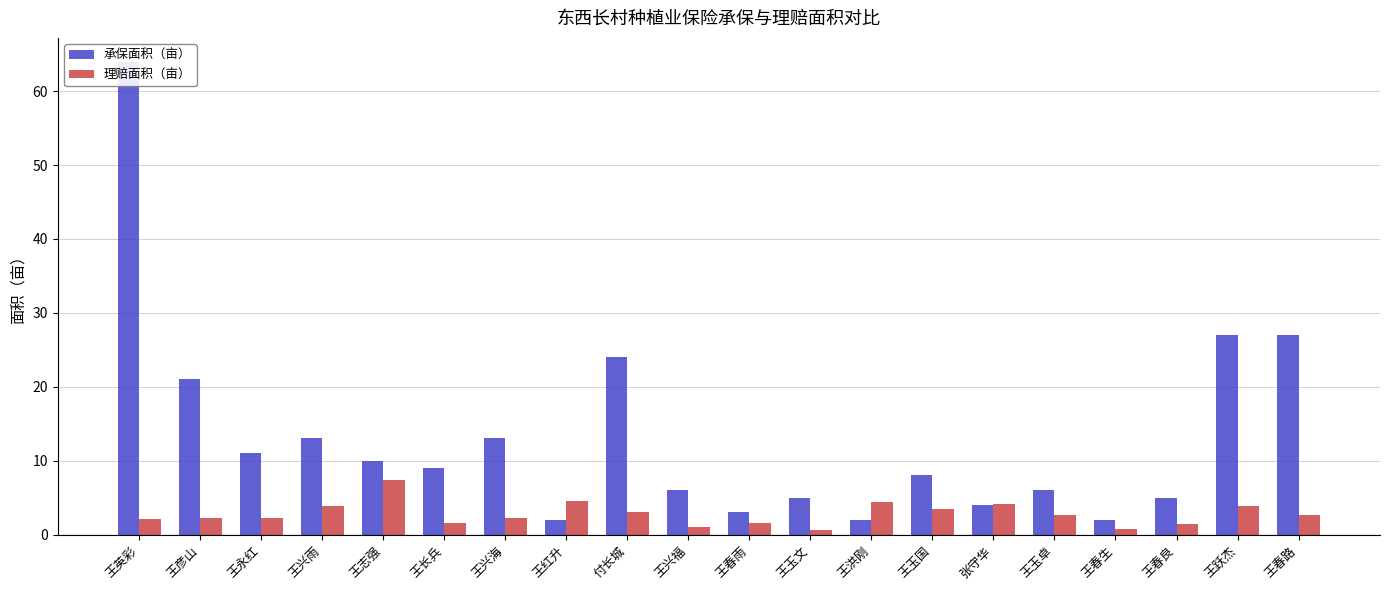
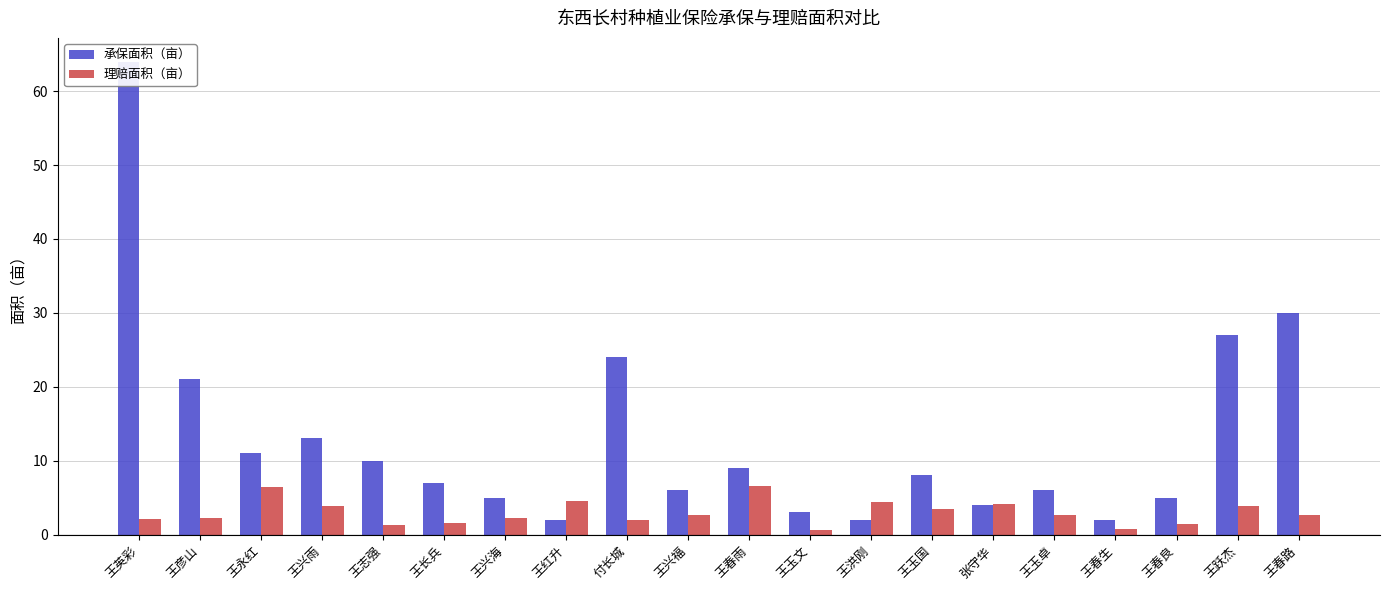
  {
    "承保面积（亩）": {
      "王彦山": 21,
      "王永红": 11,
      "王兴雨": 13,
      "王志强": 10,
-     "王长兵": 9,
-     "王兴海": 13,
+     "王长兵": 7,
+     "王兴海": 5,
      "王红升": 2,
      "付长城": 24,
      "王兴福": 6,
-     "王春雨": 3,
-     "王玉文": 5,
+     "王春雨": 9,
+     "王玉文": 3,
      "王洪刚": 2,
      "王玉国": 8,
      "张守华": 4,
      "王玉卓": 6,
      "王春生": 2,
      "王春良": 5,
      "王跃杰": 27,
-     "王春路": 27
+     "王春路": 30
    },
    "理赔面积（亩）": {
      "王英彩": 2,
      "王彦山": 2,
-     "王永红": 2,
+     "王永红": 6,
      "王兴雨": 4,
-     "王志强": 7,
+     "王志强": 1,
      "王长兵": 2,
      "王兴海": 2,
      "王红升": 5,
-     "付长城": 3,
-     "王兴福": 1,
-     "王春雨": 2,
+     "付长城": 2,
+     "王兴福": 3,
+     "王春雨": 7,
      "王玉文": 1,
      "王洪刚": 4,
      "王玉国": 3,
      "张守华": 4,
      "王玉卓": 3,
      "王春生": 1,
      "王春良": 1,
      "王跃杰": 4,
      "王春路": 3
    }
  }
